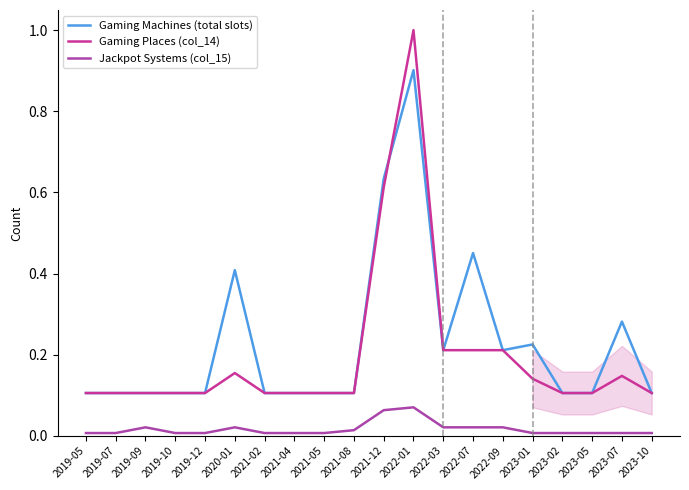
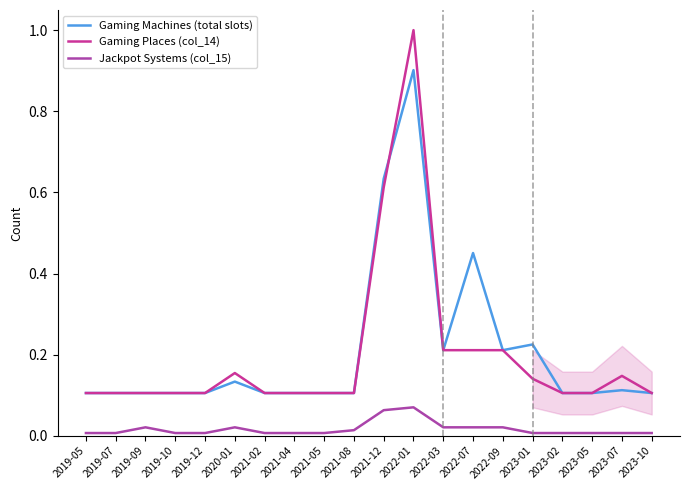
  {
    "Gaming Machines (total slots)": {
-     "2020-01": 0.41,
+     "2020-01": 0.13,
      "2021-12": 0.63,
      "2022-01": 0.90,
      "2022-07": 0.45,
      "2023-01": 0.23,
-     "2023-07": 0.28
+     "2023-07": 0.11
    }
  }
